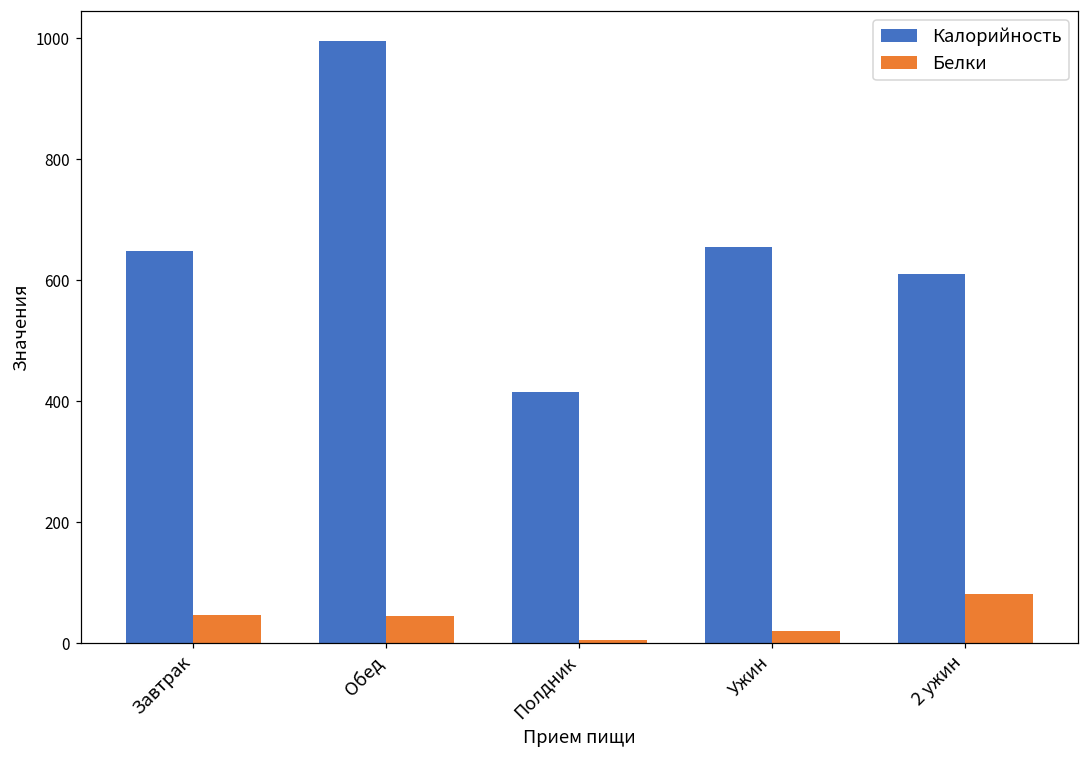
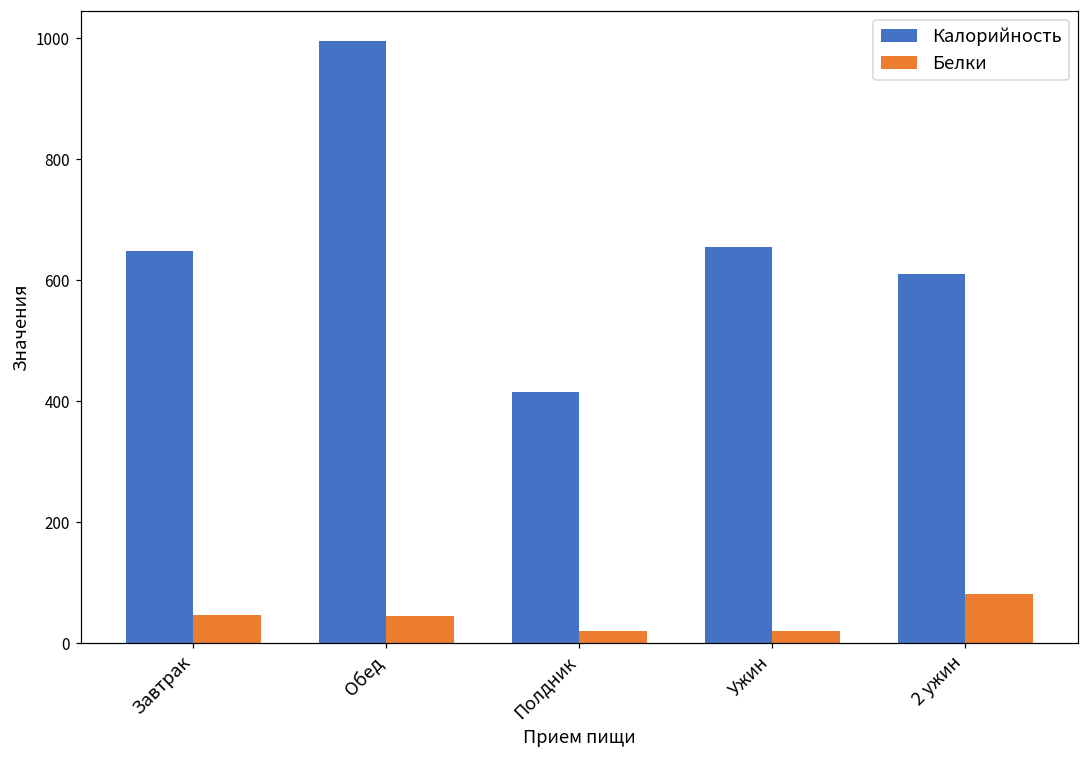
  {
    "Калорийность": {
      "Завтрак": 650,
      "Обед": 990,
      "Полдник": 420,
      "Ужин": 650,
      "2 ужин": 610
    },
    "Белки": {
      "Завтрак": 50,
      "Обед": 50,
-     "Полдник": 0,
+     "Полдник": 20,
      "Ужин": 20,
      "2 ужин": 80
    }
  }
